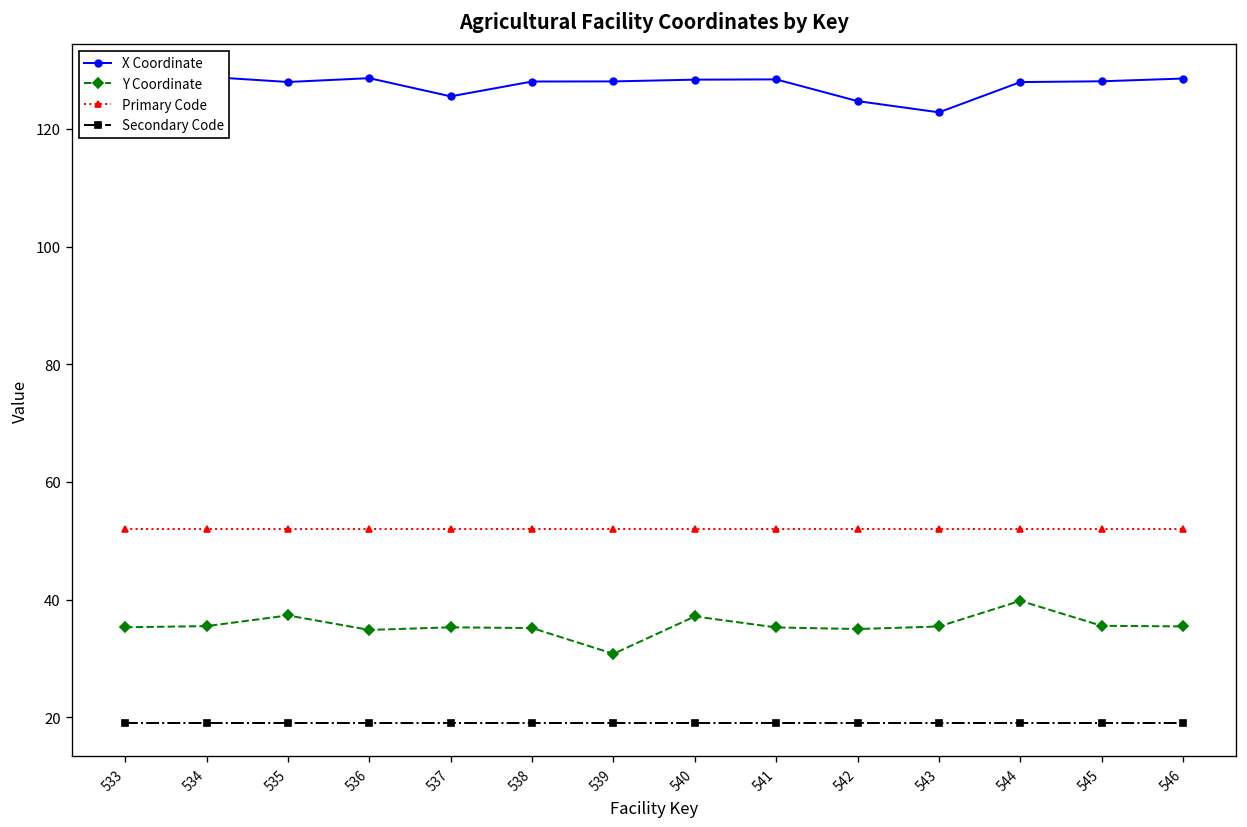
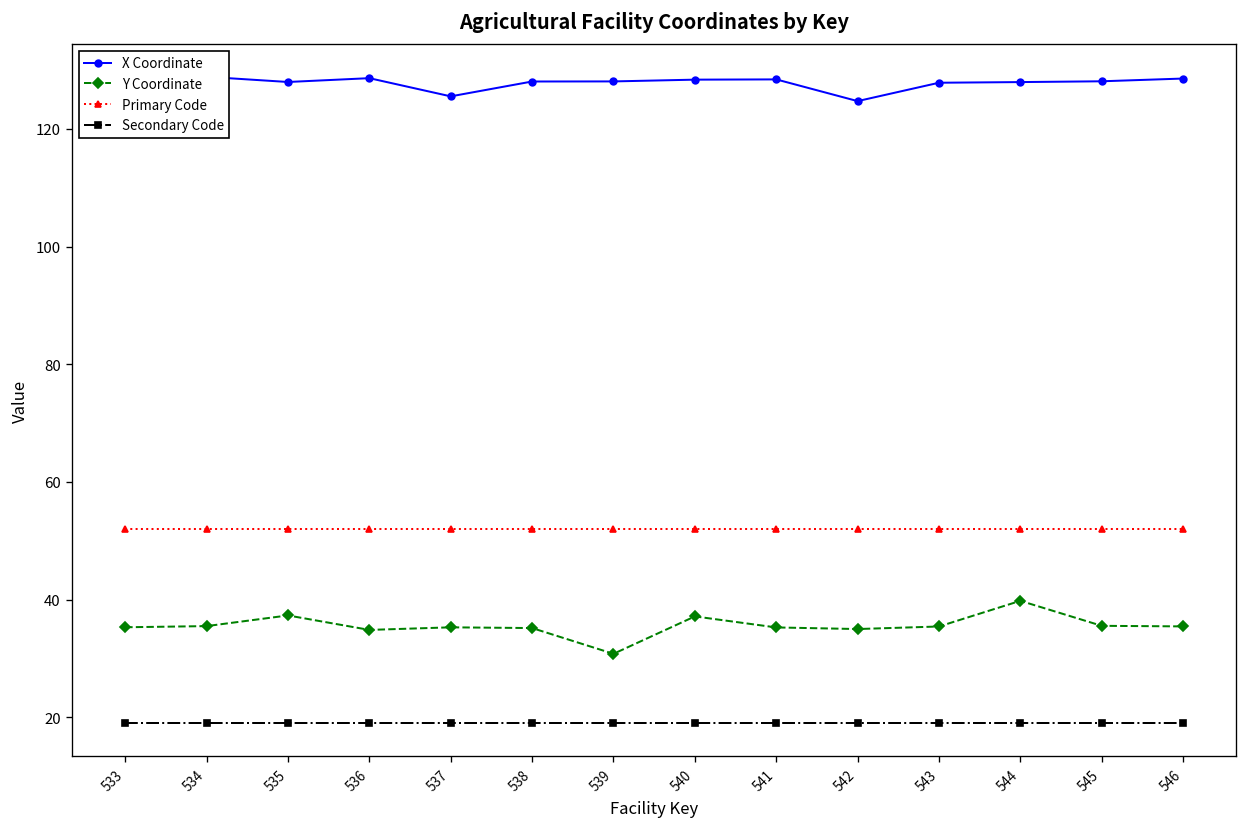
  {
    "X Coordinate": {
      "535": 128,
      "536": 129,
      "537": 126,
      "538": 128,
      "539": 128,
      "540": 128,
      "541": 128,
      "542": 125,
-     "543": 123,
+     "543": 128,
      "544": 128,
      "545": 128,
      "546": 129
    },
    "Y Coordinate": {
      "533": 35,
      "534": 36,
      "535": 37,
      "536": 35,
      "537": 35,
      "538": 35,
      "539": 31,
      "540": 37,
      "541": 35,
      "542": 35,
      "543": 35,
      "544": 40,
      "545": 36,
      "546": 35
    },
    "Primary Code": {
      "533": 52,
      "534": 52,
      "535": 52,
      "536": 52,
      "537": 52,
      "538": 52,
      "539": 52,
      "540": 52,
      "541": 52,
      "542": 52,
      "543": 52,
      "544": 52,
      "545": 52,
      "546": 52
    },
    "Secondary Code": {
      "533": 19,
      "534": 19,
      "535": 19,
      "536": 19,
      "537": 19,
      "538": 19,
      "539": 19,
      "540": 19,
      "541": 19,
      "542": 19,
      "543": 19,
      "544": 19,
      "545": 19,
      "546": 19
    }
  }
